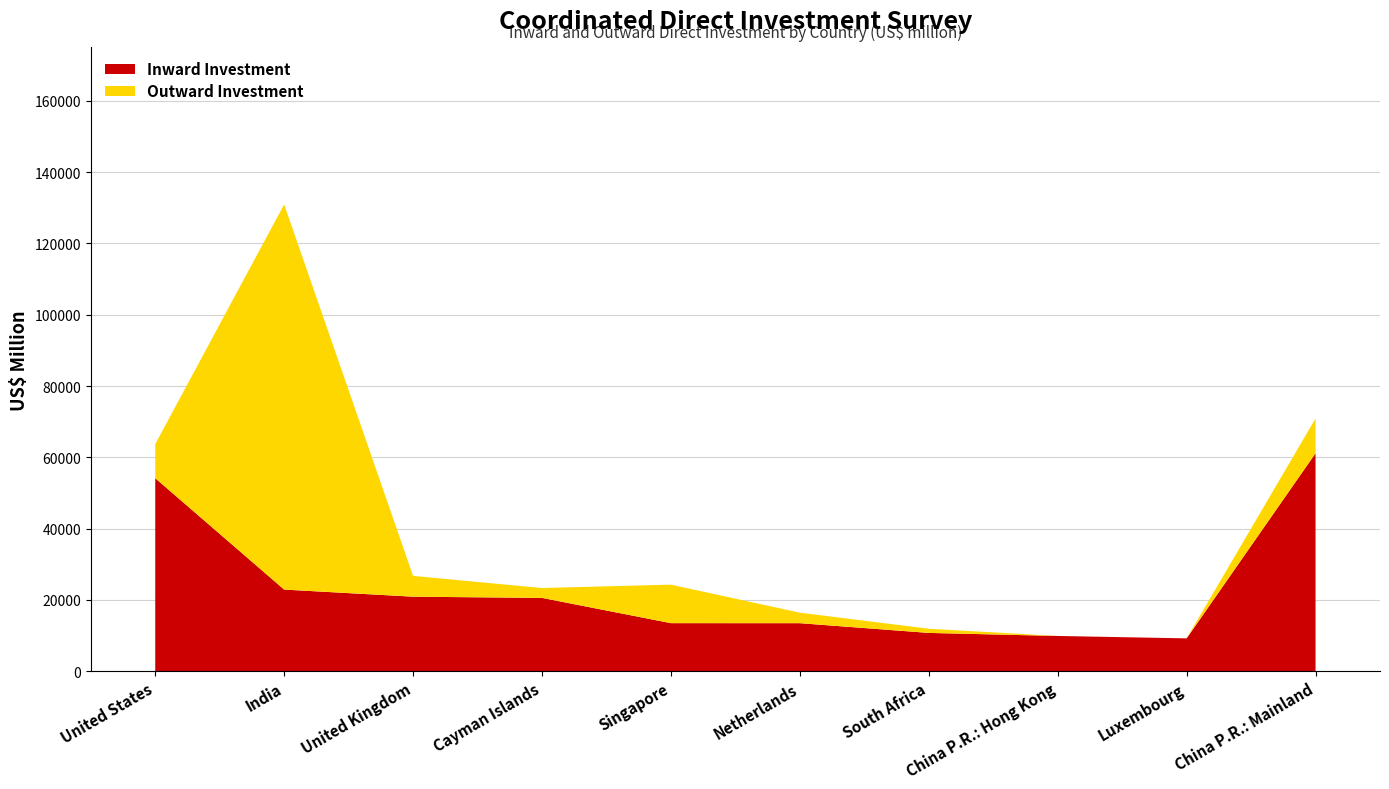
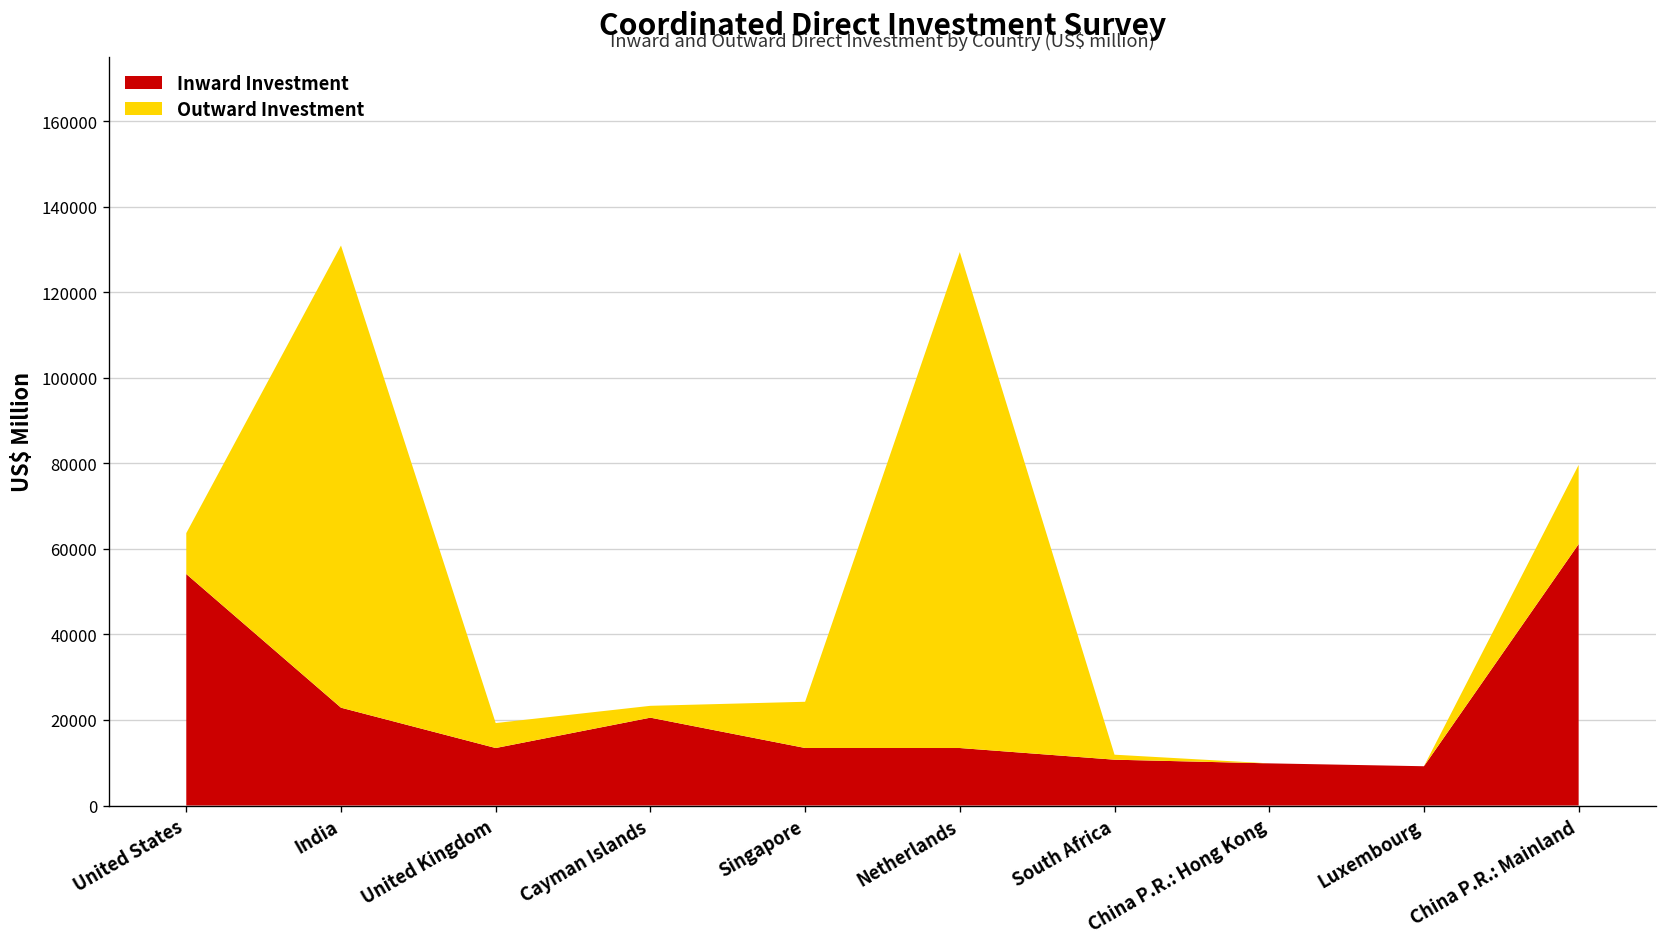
  {
    "Inward Investment": {
-     "United Kingdom": 21000
+     "United Kingdom": 13000
    },
    "Outward Investment": {
      "United States": 10000,
      "India": 108000,
      "United Kingdom": 6000,
      "Cayman Islands": 3000,
      "Singapore": 11000,
-     "Netherlands": 3000,
+     "Netherlands": 116000,
      "South Africa": 1000,
-     "China P.R.: Mainland": 10000
+     "China P.R.: Mainland": 19000
    }
  }
